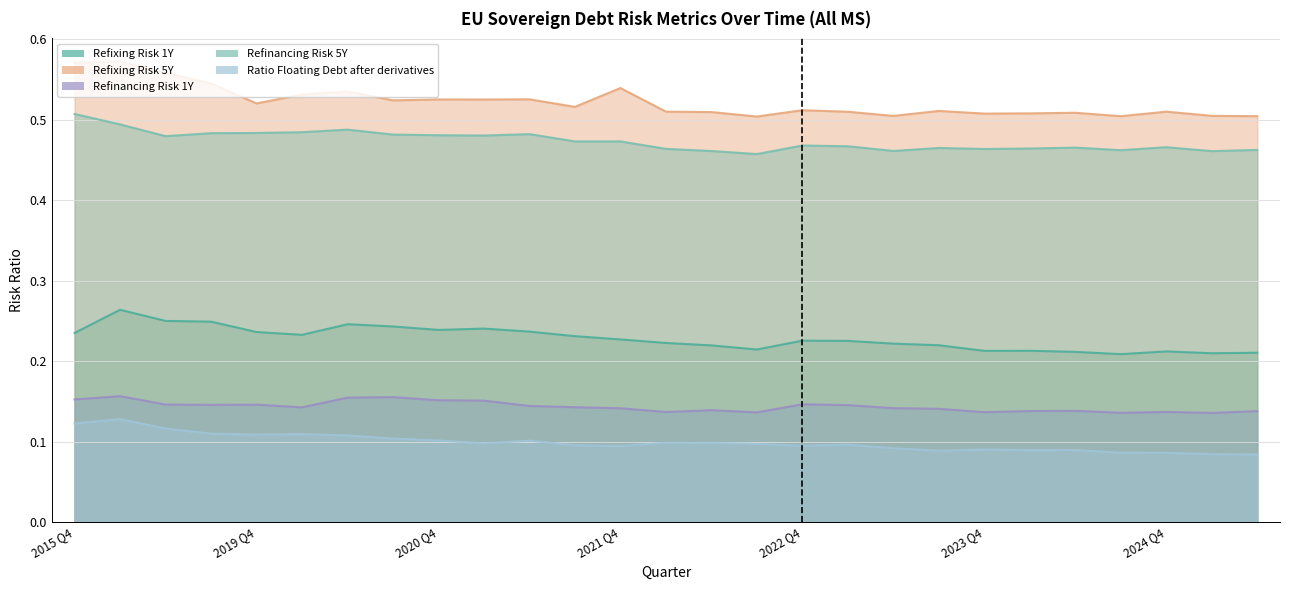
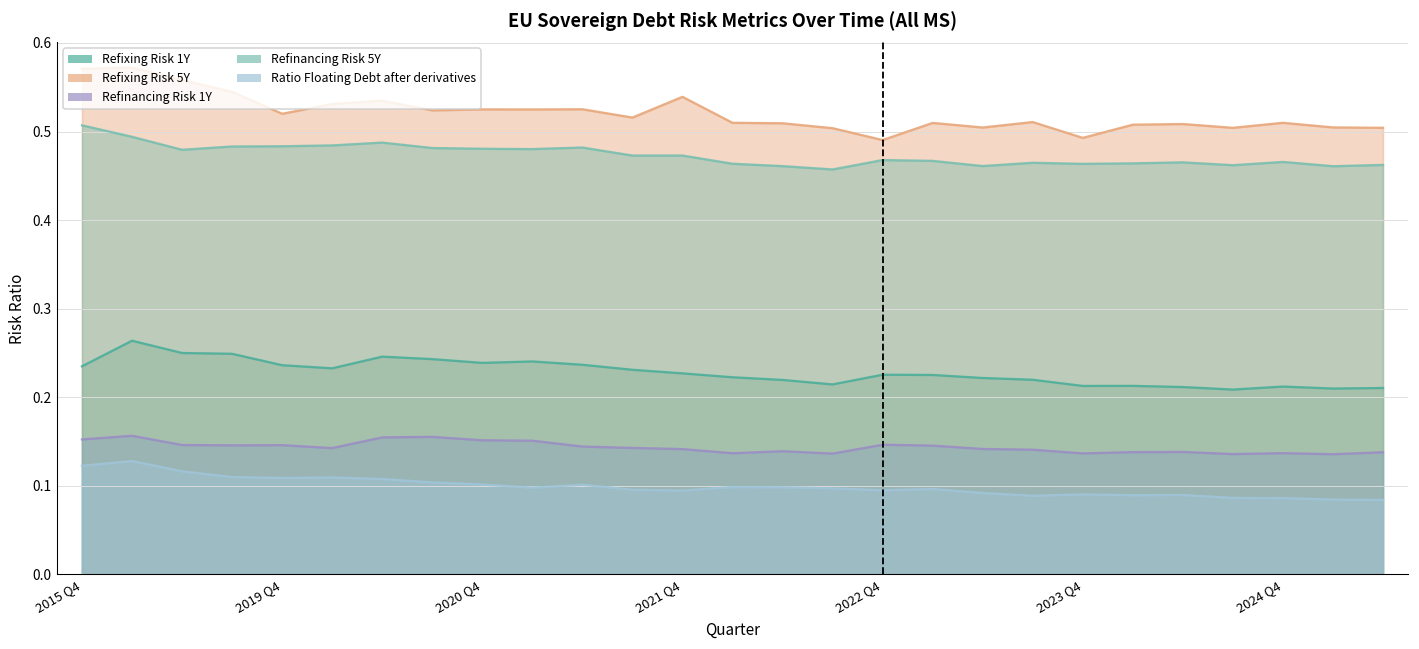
  {
    "Refixing Risk 5Y": {
      "2019 Q4": 0.52,
      "2020 Q4": 0.53,
      "2021 Q4": 0.54,
-     "2022 Q4": 0.51,
-     "2023 Q4": 0.51,
+     "2022 Q4": 0.49,
+     "2023 Q4": 0.49,
      "2024 Q4": 0.51
    }
  }
